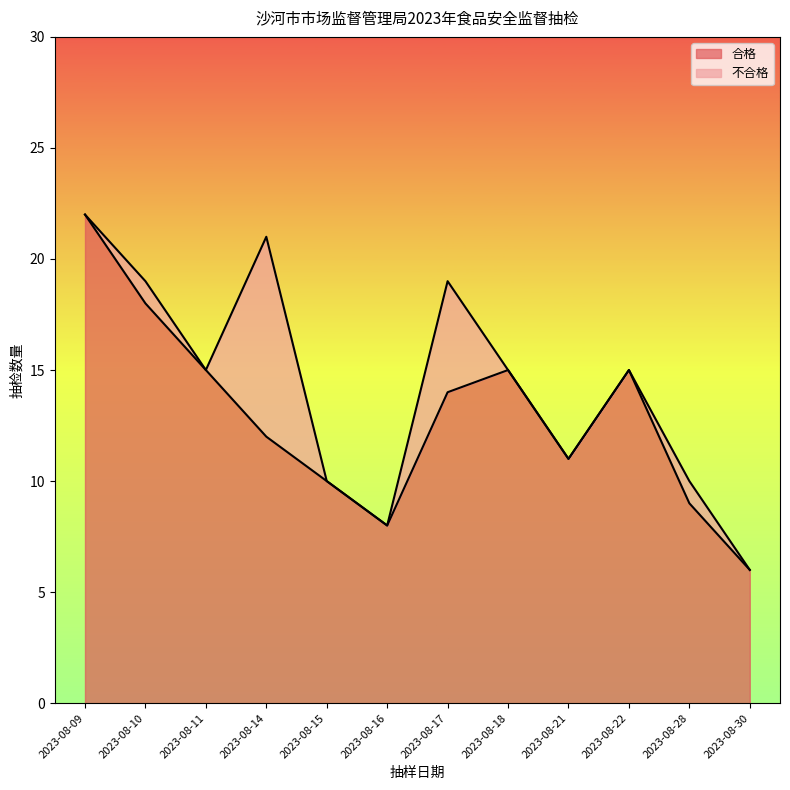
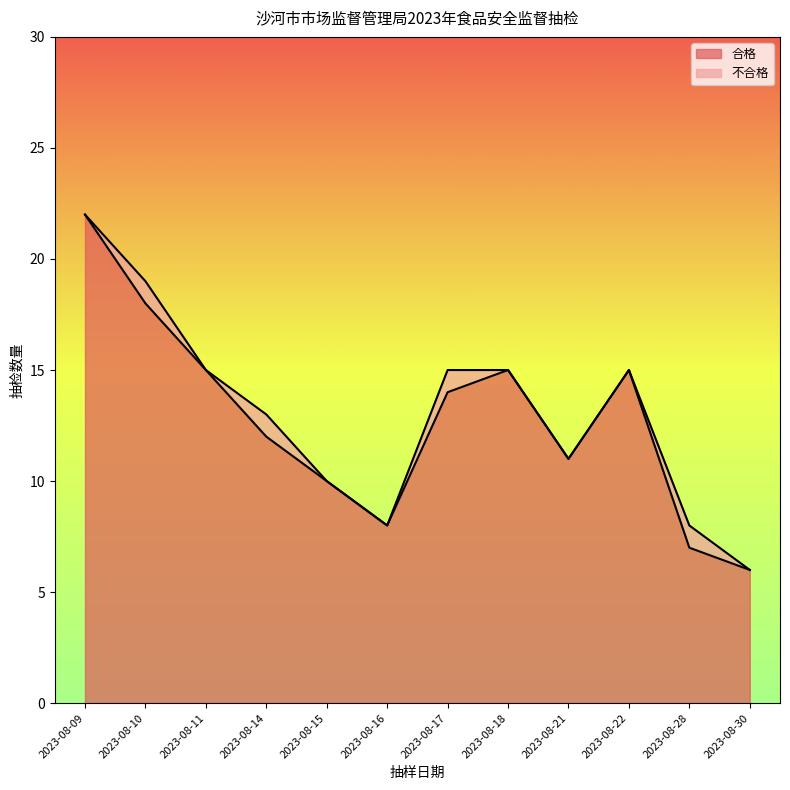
  {
    "合格": {
      "2023-08-10": 18,
      "2023-08-14": 12,
      "2023-08-17": 14,
-     "2023-08-28": 9
+     "2023-08-28": 7
    },
    "不合格": {
      "2023-08-10": 1,
-     "2023-08-14": 9,
-     "2023-08-17": 5,
+     "2023-08-14": 1,
+     "2023-08-17": 1,
      "2023-08-28": 1
    }
  }
